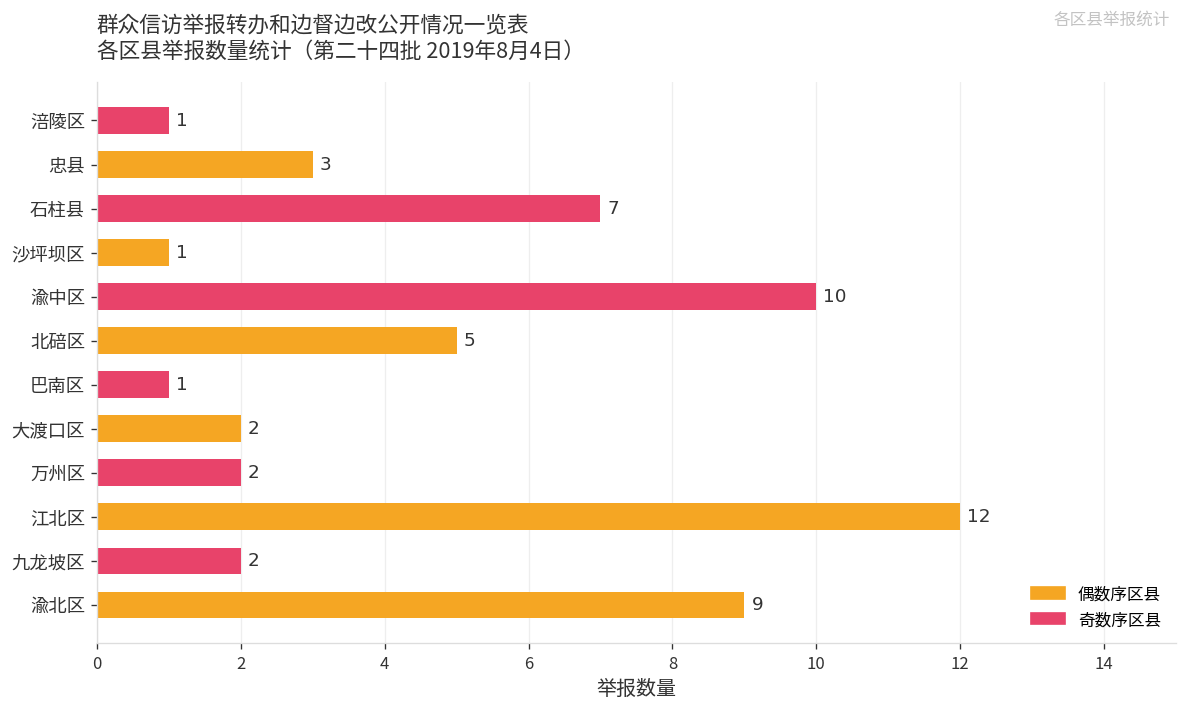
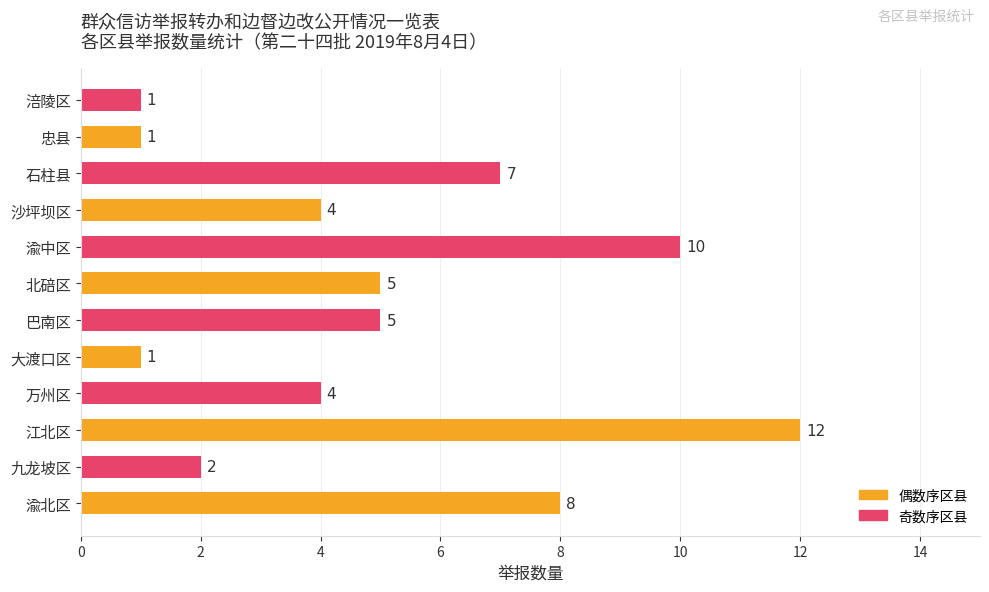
  {
    "涪陵区": 1,
-   "忠县": 3,
+   "忠县": 1,
    "石柱县": 7,
-   "沙坪坝区": 1,
+   "沙坪坝区": 4,
    "渝中区": 10,
    "北碚区": 5,
-   "巴南区": 1,
-   "大渡口区": 2,
-   "万州区": 2,
+   "巴南区": 5,
+   "大渡口区": 1,
+   "万州区": 4,
    "江北区": 12,
    "九龙坡区": 2,
-   "渝北区": 9
+   "渝北区": 8
  }
